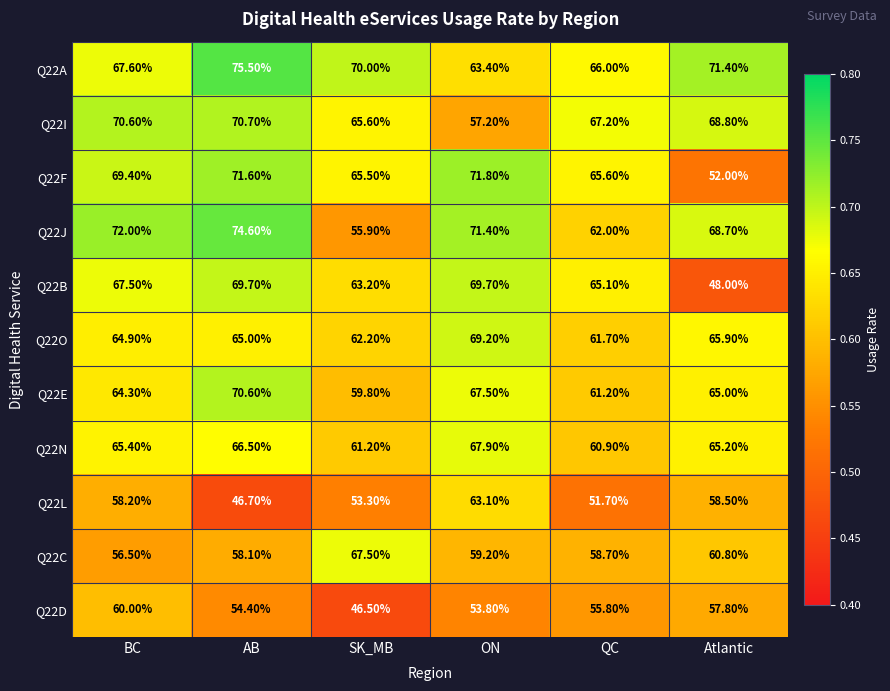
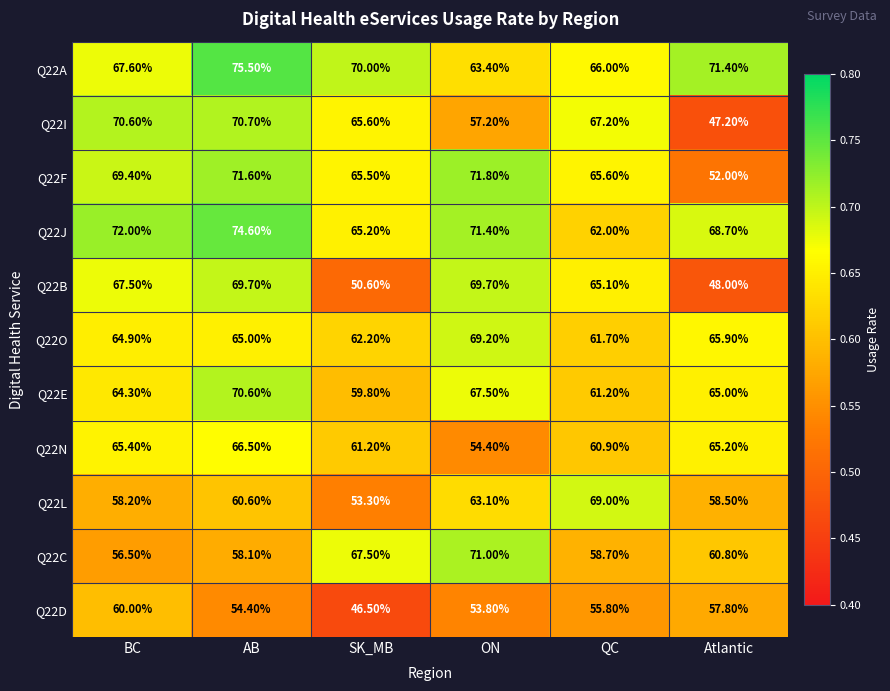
  {
    "Q22A": {
      "BC": "67.60%",
      "AB": "75.50%",
      "SK_MB": "70.00%",
      "ON": "63.40%",
      "QC": "66.00%",
      "Atlantic": "71.40%"
    },
    "Q22I": {
      "BC": "70.60%",
      "AB": "70.70%",
      "SK_MB": "65.60%",
      "ON": "57.20%",
      "QC": "67.20%",
-     "Atlantic": "68.80%"
+     "Atlantic": "47.20%"
    },
    "Q22F": {
      "BC": "69.40%",
      "AB": "71.60%",
      "SK_MB": "65.50%",
      "ON": "71.80%",
      "QC": "65.60%",
      "Atlantic": "52.00%"
    },
    "Q22J": {
      "BC": "72.00%",
      "AB": "74.60%",
-     "SK_MB": "55.90%",
+     "SK_MB": "65.20%",
      "ON": "71.40%",
      "QC": "62.00%",
      "Atlantic": "68.70%"
    },
    "Q22B": {
      "BC": "67.50%",
      "AB": "69.70%",
-     "SK_MB": "63.20%",
+     "SK_MB": "50.60%",
      "ON": "69.70%",
      "QC": "65.10%",
      "Atlantic": "48.00%"
    },
    "Q22O": {
      "BC": "64.90%",
      "AB": "65.00%",
      "SK_MB": "62.20%",
      "ON": "69.20%",
      "QC": "61.70%",
      "Atlantic": "65.90%"
    },
    "Q22E": {
      "BC": "64.30%",
      "AB": "70.60%",
      "SK_MB": "59.80%",
      "ON": "67.50%",
      "QC": "61.20%",
      "Atlantic": "65.00%"
    },
    "Q22N": {
      "BC": "65.40%",
      "AB": "66.50%",
      "SK_MB": "61.20%",
-     "ON": "67.90%",
+     "ON": "54.40%",
      "QC": "60.90%",
      "Atlantic": "65.20%"
    },
    "Q22L": {
      "BC": "58.20%",
-     "AB": "46.70%",
+     "AB": "60.60%",
      "SK_MB": "53.30%",
      "ON": "63.10%",
-     "QC": "51.70%",
+     "QC": "69.00%",
      "Atlantic": "58.50%"
    },
    "Q22C": {
      "BC": "56.50%",
      "AB": "58.10%",
      "SK_MB": "67.50%",
-     "ON": "59.20%",
+     "ON": "71.00%",
      "QC": "58.70%",
      "Atlantic": "60.80%"
    },
    "Q22D": {
      "BC": "60.00%",
      "AB": "54.40%",
      "SK_MB": "46.50%",
      "ON": "53.80%",
      "QC": "55.80%",
      "Atlantic": "57.80%"
    }
  }
